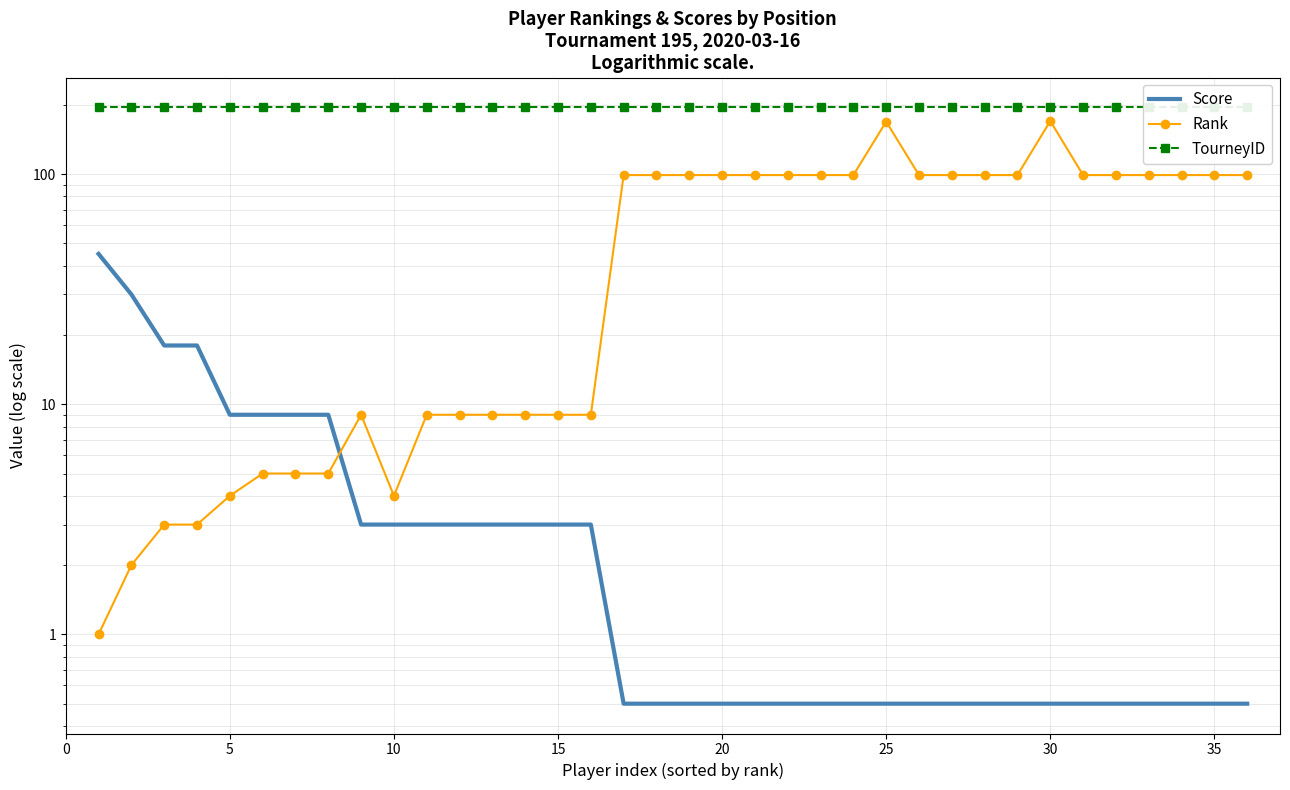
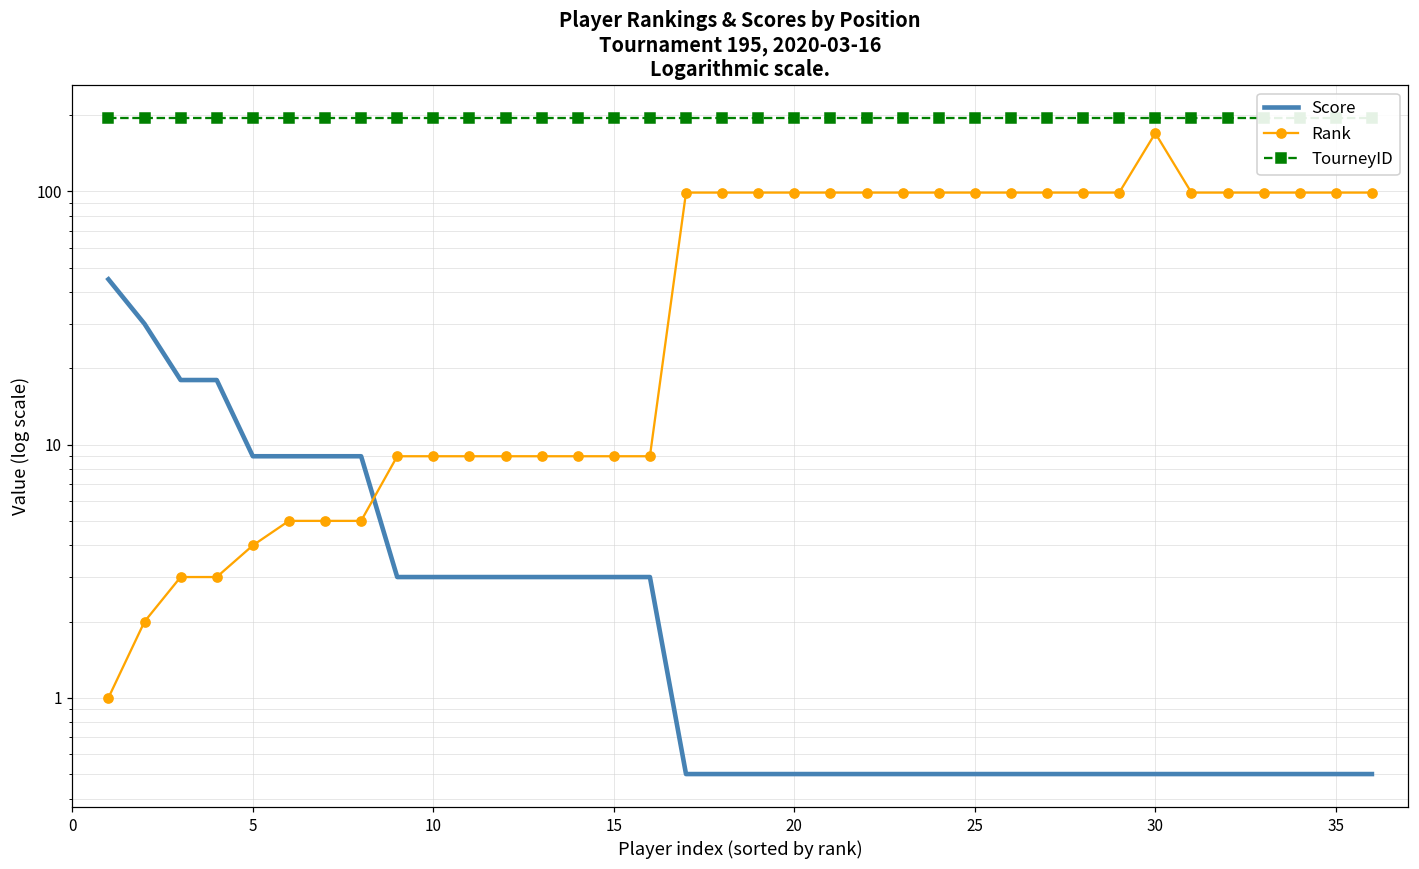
  {
    "Score": {
      "5": 9,
      "10": 3,
      "15": 3,
      "20": 0.50,
      "25": 0.50,
      "30": 0.50,
      "35": 0.50
    },
    "Rank": {
      "5": 4,
-     "10": 4,
+     "10": 9,
      "15": 9,
      "20": 99,
-     "25": 170,
+     "25": 99,
      "30": 170,
      "35": 99
    },
    "TourneyID": {
      "5": 200,
      "10": 200,
      "15": 200,
      "20": 200,
      "25": 200,
      "30": 200
    }
  }
